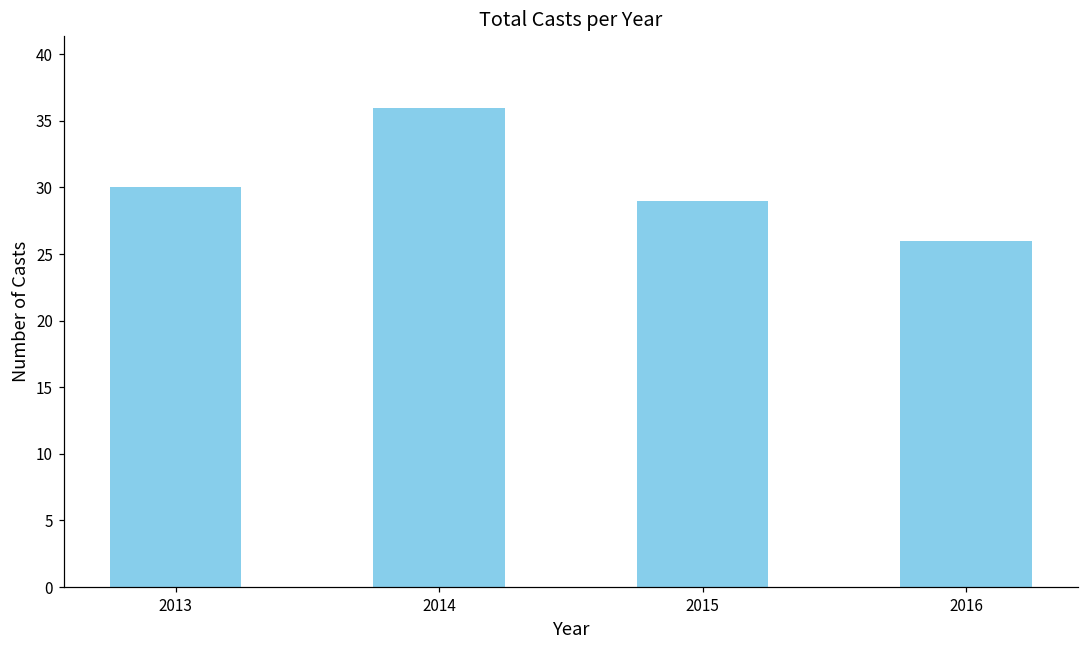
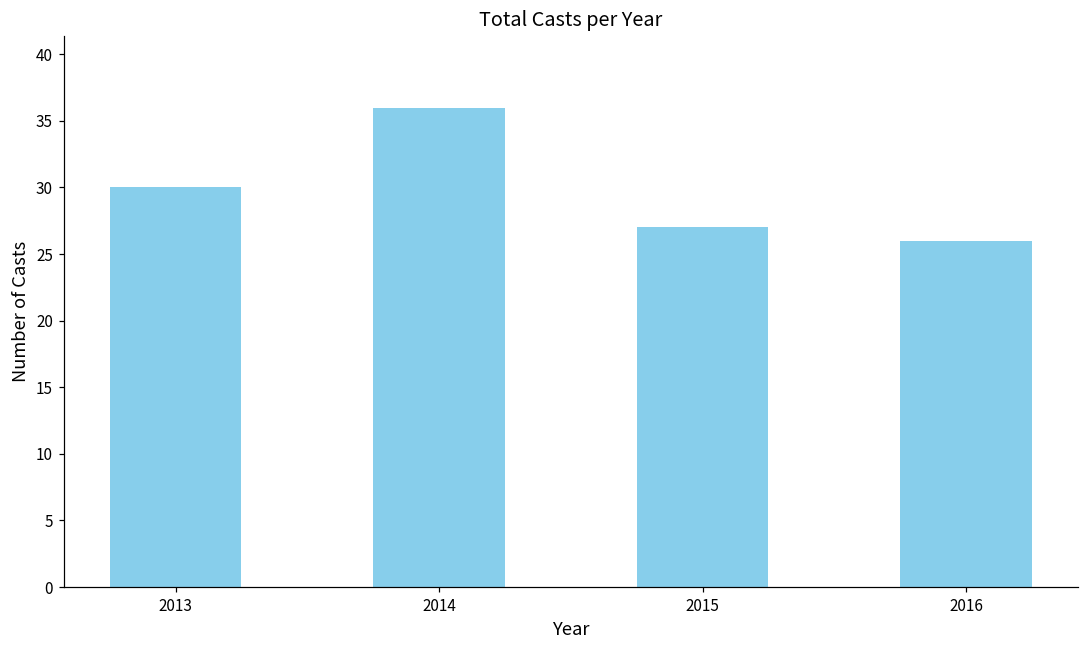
  {
    "2013": 30,
    "2014": 36,
-   "2015": 29,
+   "2015": 27,
    "2016": 26
  }
